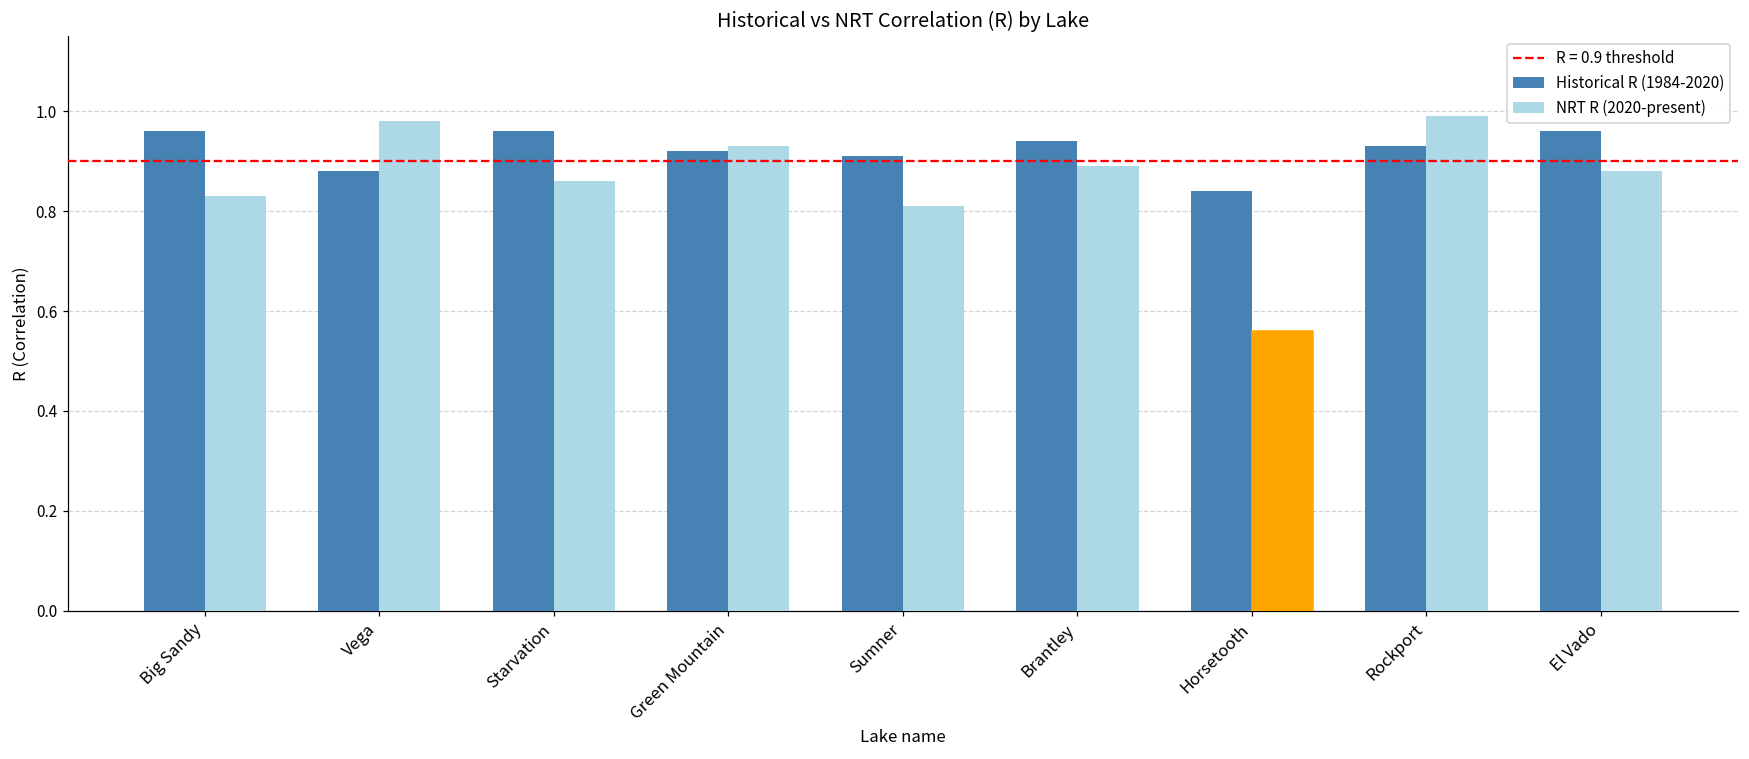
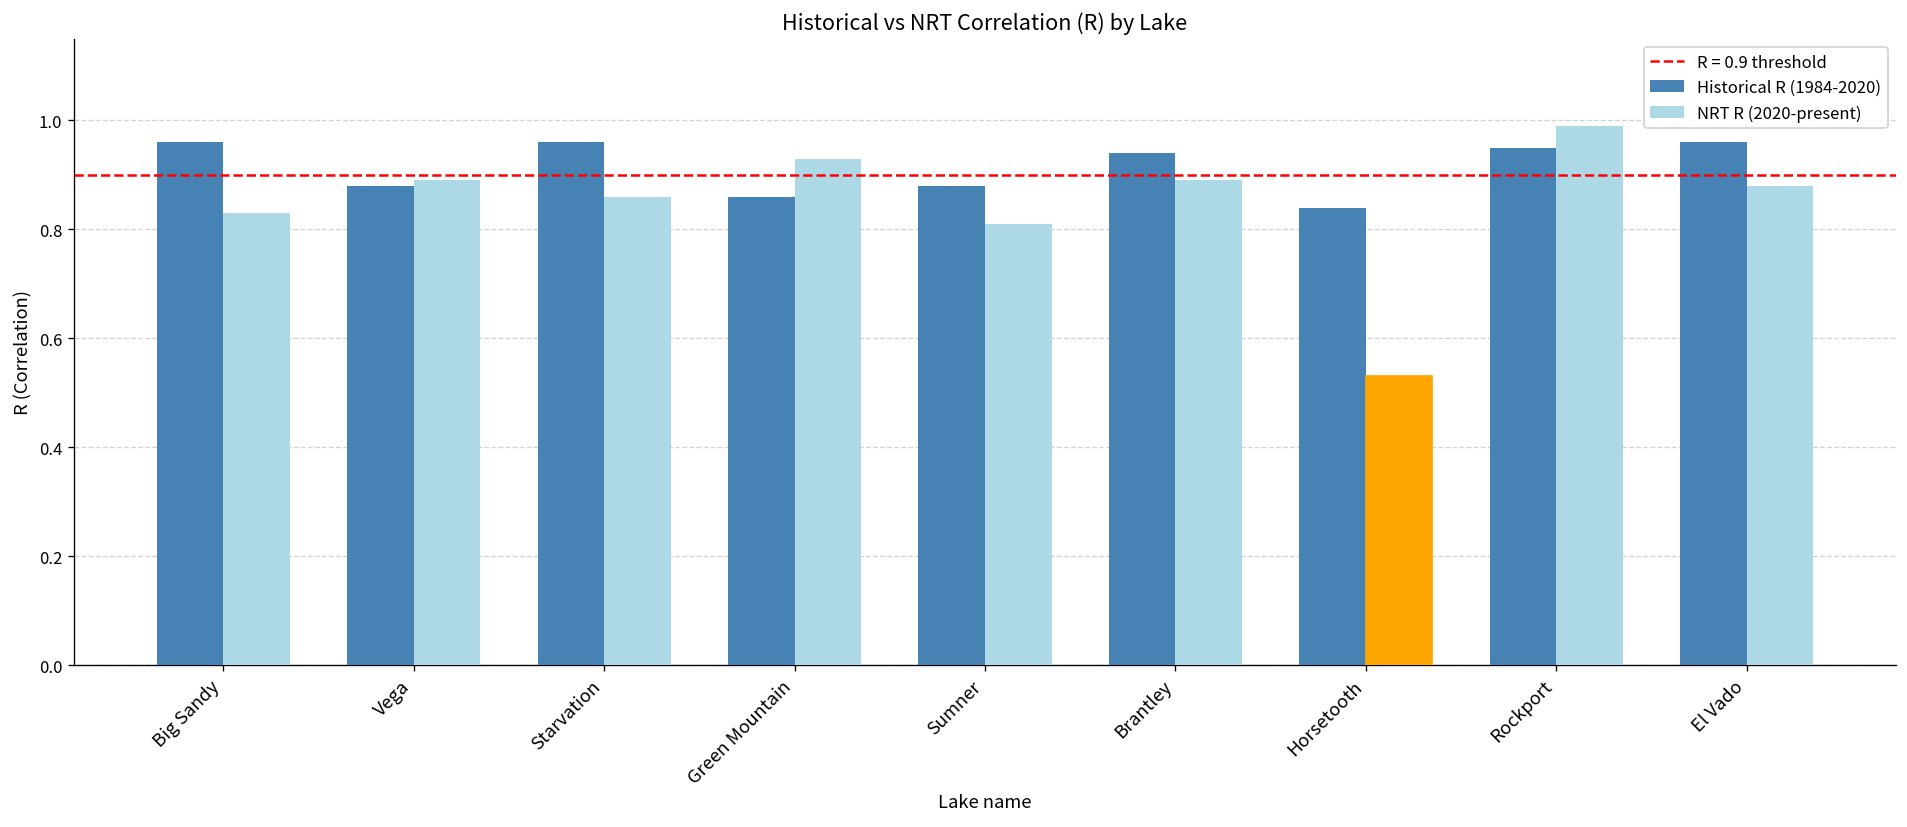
  {
    "Historical R (1984-2020)": {
      "Big Sandy": 0.96,
      "Vega": 0.88,
      "Starvation": 0.96,
-     "Green Mountain": 0.92,
-     "Sumner": 0.91,
+     "Green Mountain": 0.86,
+     "Sumner": 0.88,
      "Brantley": 0.94,
      "Horsetooth": 0.84,
-     "Rockport": 0.93,
+     "Rockport": 0.95,
      "El Vado": 0.96
    },
    "NRT R (2020-present)": {
      "Big Sandy": 0.83,
-     "Vega": 0.98,
+     "Vega": 0.89,
      "Starvation": 0.86,
      "Green Mountain": 0.93,
      "Sumner": 0.81,
      "Brantley": 0.89,
-     "Horsetooth": 0.56,
+     "Horsetooth": 0.53,
      "Rockport": 0.99,
      "El Vado": 0.88
    }
  }
